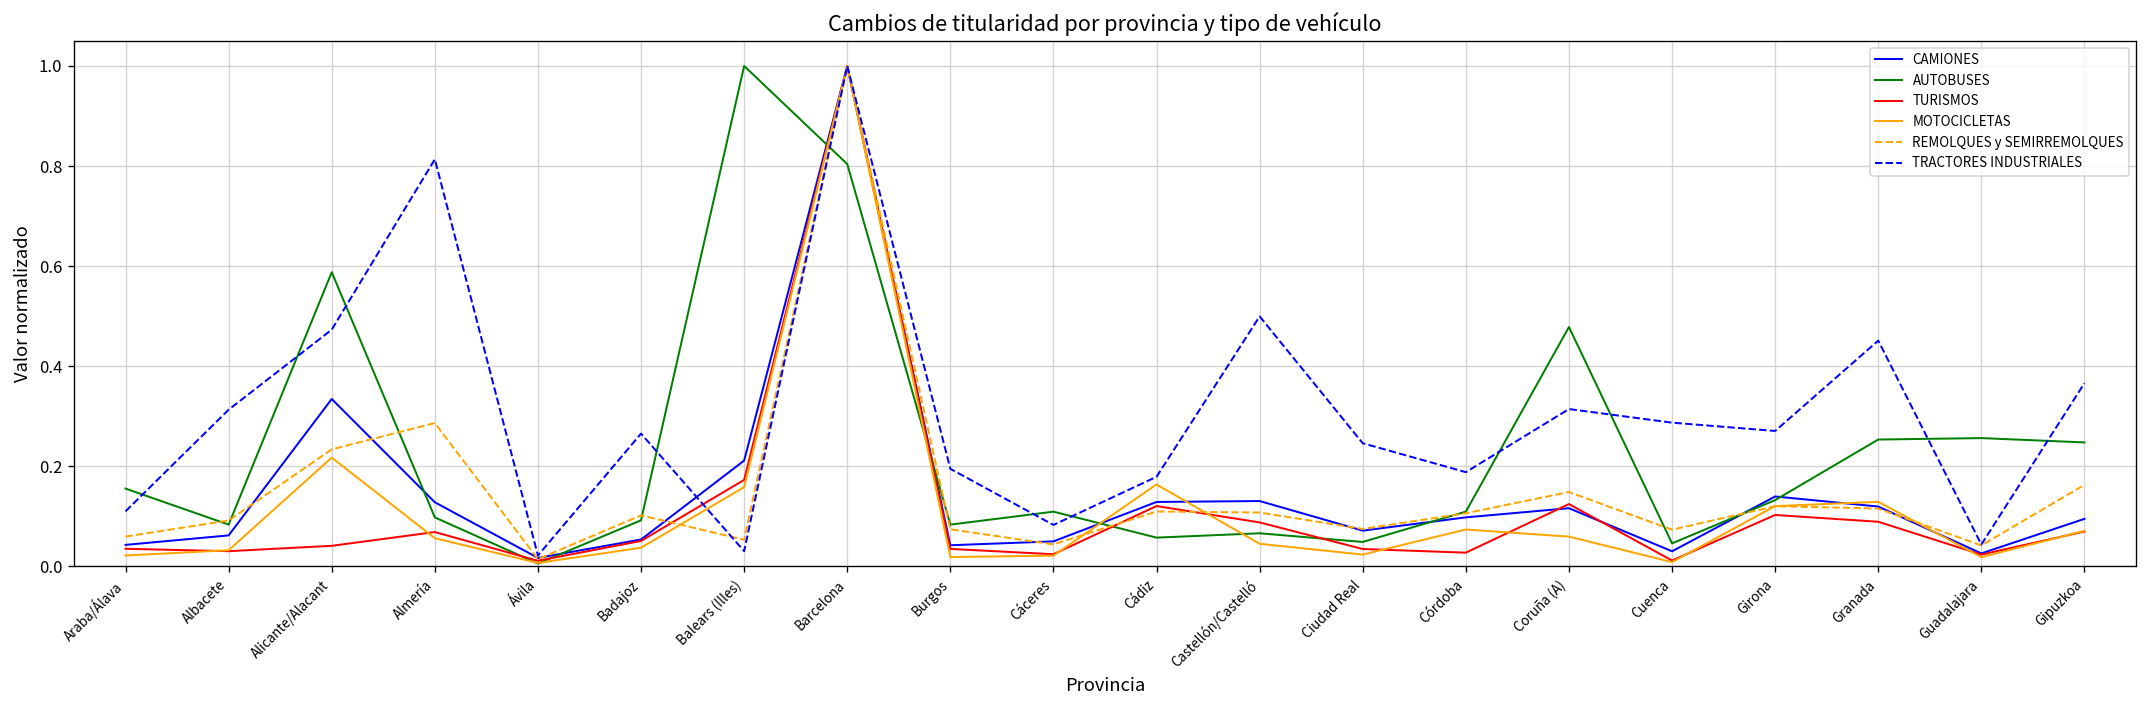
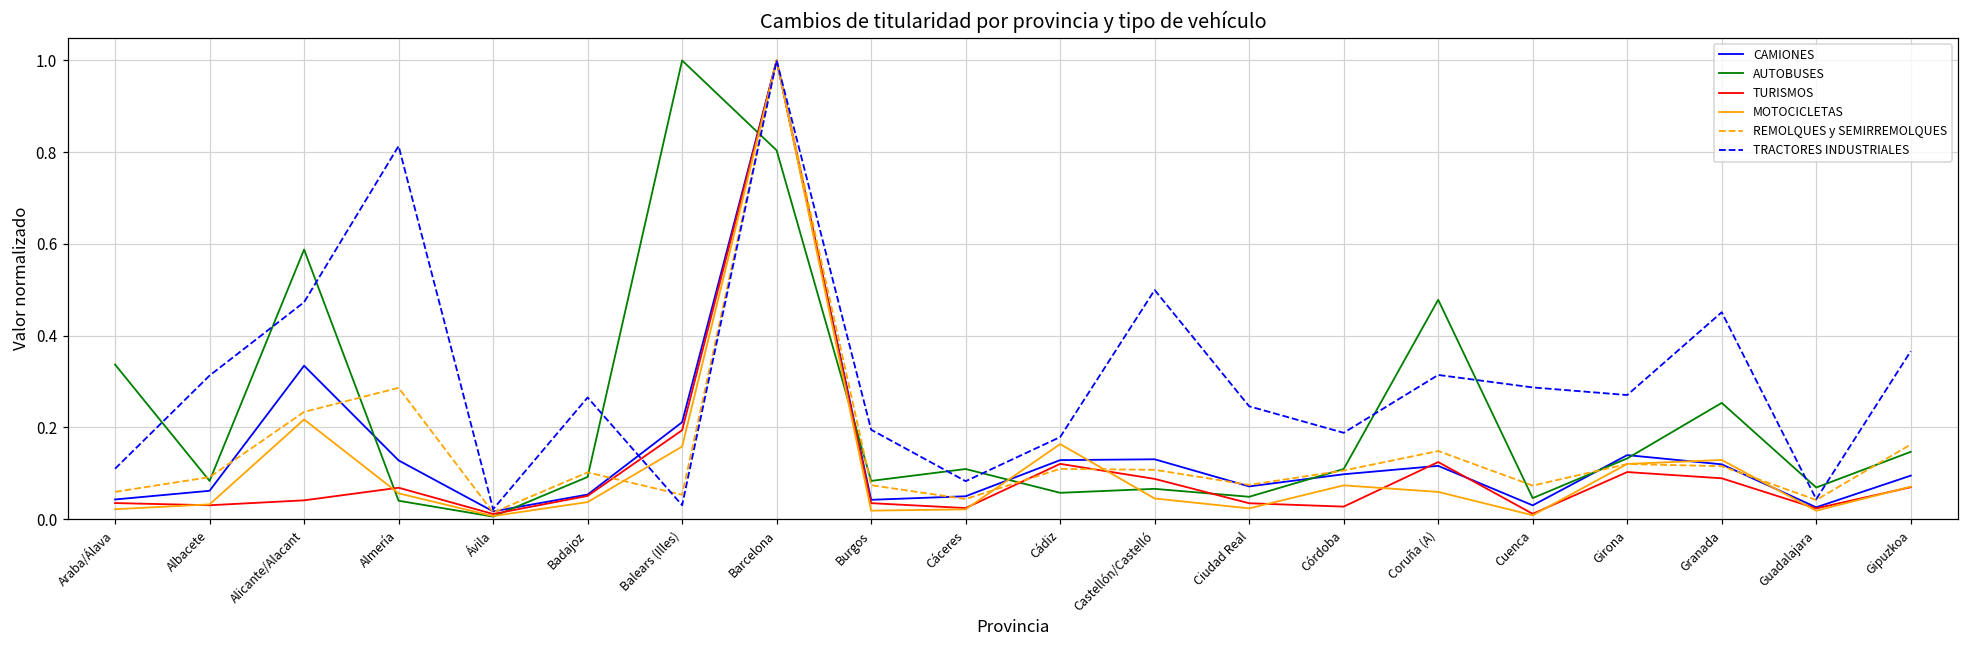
  {
    "AUTOBUSES": {
-     "Araba/Álava": 0.16,
+     "Araba/Álava": 0.34,
      "Albacete": 0.08,
      "Alicante/Alacant": 0.59,
-     "Almería": 0.10,
+     "Almería": 0.04,
      "Badajoz": 0.09,
      "Balears (Illes)": 1.00,
      "Barcelona": 0.80,
      "Burgos": 0.08,
      "Cáceres": 0.11,
      "Cádiz": 0.06,
      "Castellón/Castelló": 0.07,
      "Ciudad Real": 0.05,
      "Coruña (A)": 0.48,
      "Cuenca": 0.05,
      "Girona": 0.13,
      "Granada": 0.25,
-     "Guadalajara": 0.26,
-     "Gipuzkoa": 0.25
+     "Guadalajara": 0.07,
+     "Gipuzkoa": 0.15
    },
    "TURISMOS": {
      "Araba/Álava": 0.04,
      "Alicante/Alacant": 0.04,
      "Almería": 0.07,
-     "Balears (Illes)": 0.17,
+     "Balears (Illes)": 0.19,
      "Burgos": 0.04,
      "Cádiz": 0.12,
      "Castellón/Castelló": 0.09,
      "Ciudad Real": 0.03,
      "Córdoba": 0.03,
      "Coruña (A)": 0.12,
      "Girona": 0.10,
      "Granada": 0.09
    }
  }
